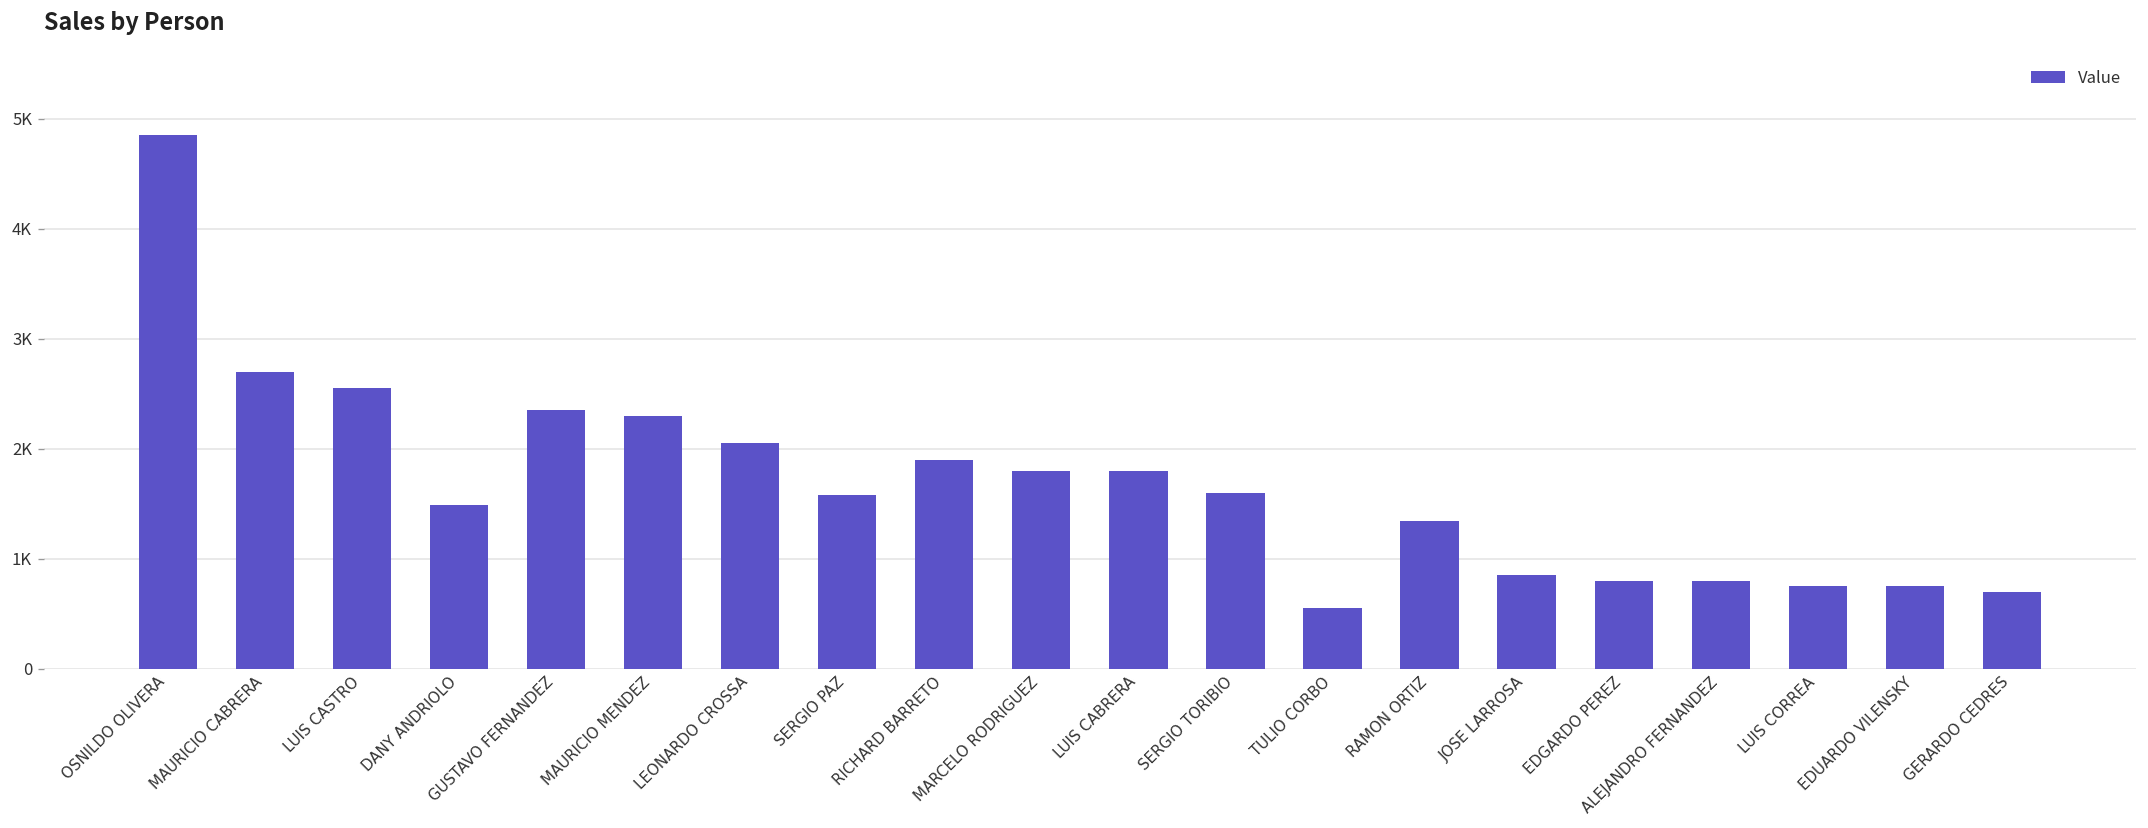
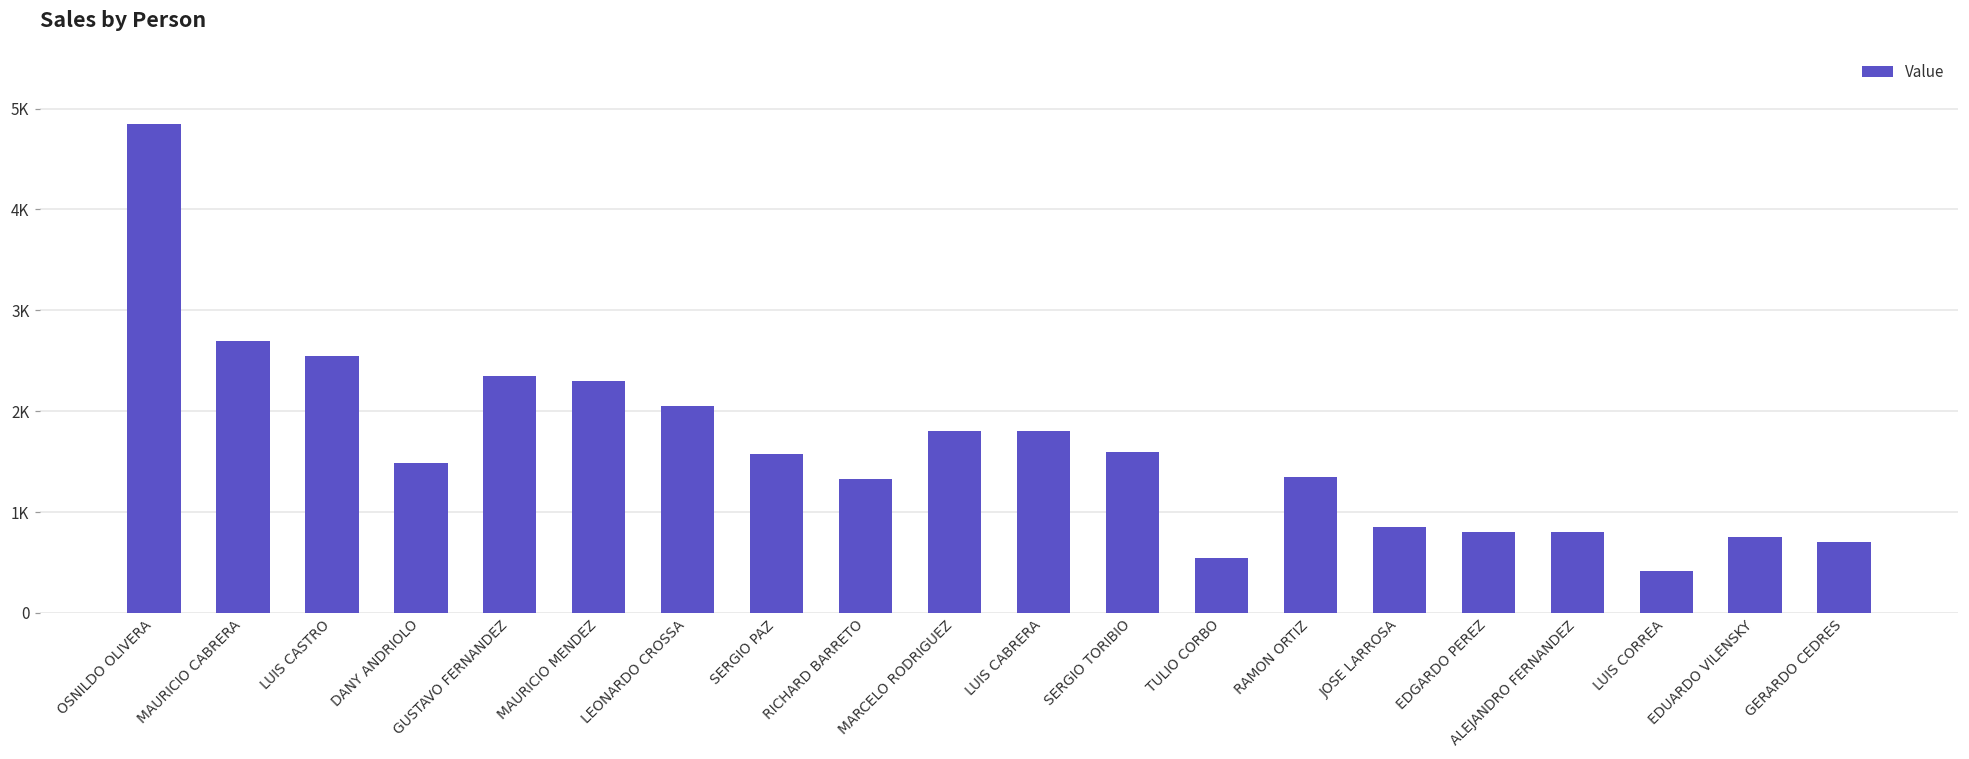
  {
    "OSNILDO OLIVERA": 4900,
    "MAURICIO CABRERA": 2700,
    "LUIS CASTRO": 2600,
    "DANY ANDRIOLO": 1500,
    "GUSTAVO FERNANDEZ": 2400,
    "MAURICIO MENDEZ": 2300,
    "LEONARDO CROSSA": 2100,
    "SERGIO PAZ": 1600,
-   "RICHARD BARRETO": 1900,
+   "RICHARD BARRETO": 1300,
    "MARCELO RODRIGUEZ": 1800,
    "LUIS CABRERA": 1800,
    "SERGIO TORIBIO": 1600,
    "TULIO CORBO": 500,
    "RAMON ORTIZ": 1300,
    "JOSE LARROSA": 900,
    "EDGARDO PEREZ": 800,
    "ALEJANDRO FERNANDEZ": 800,
-   "LUIS CORREA": 800,
+   "LUIS CORREA": 400,
    "EDUARDO VILENSKY": 800,
    "GERARDO CEDRES": 700
  }
